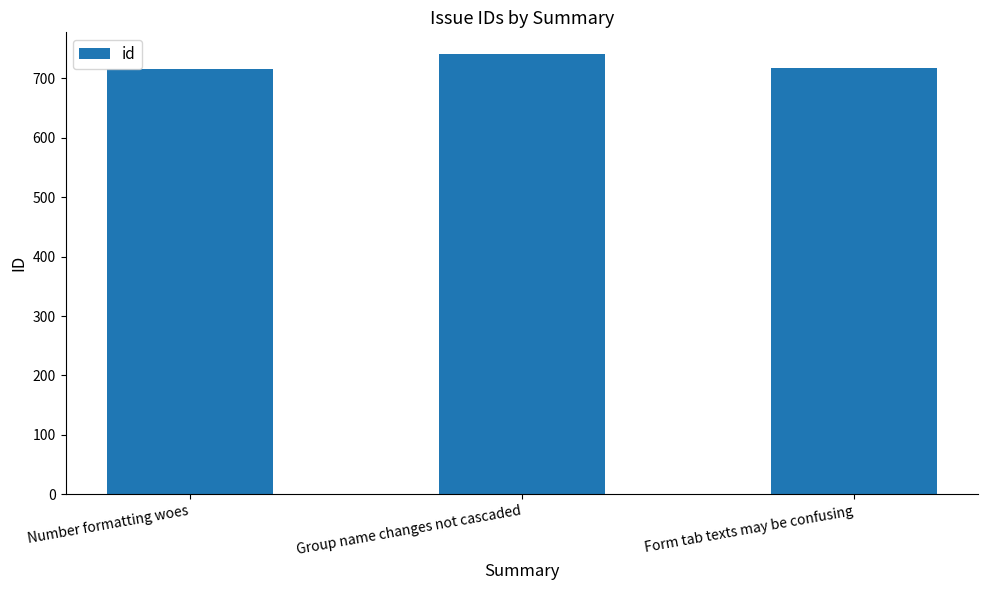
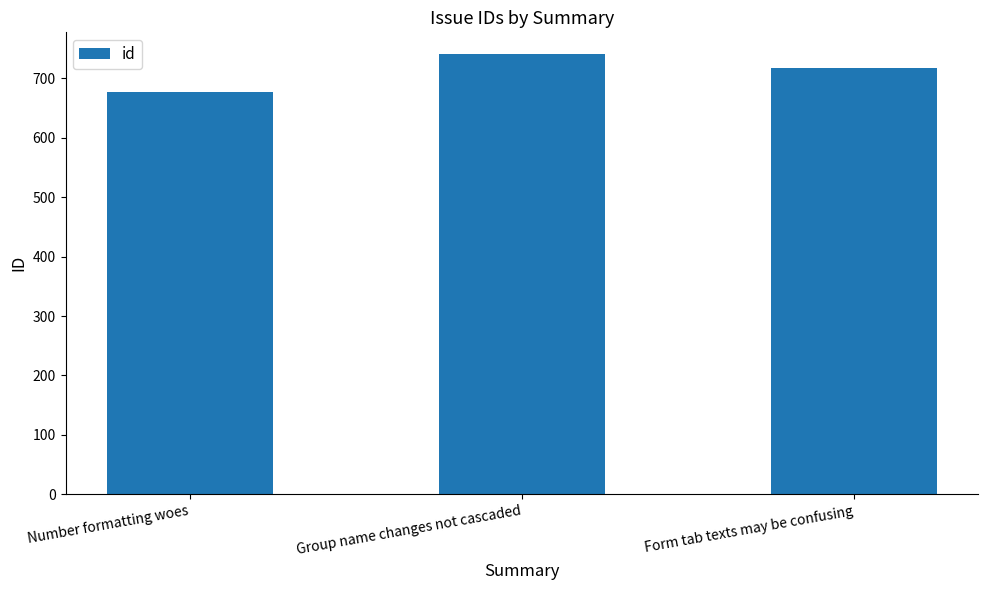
  {
-   "Number formatting woes": 720,
+   "Number formatting woes": 680,
    "Group name changes not cascaded": 740,
    "Form tab texts may be confusing": 720
  }
